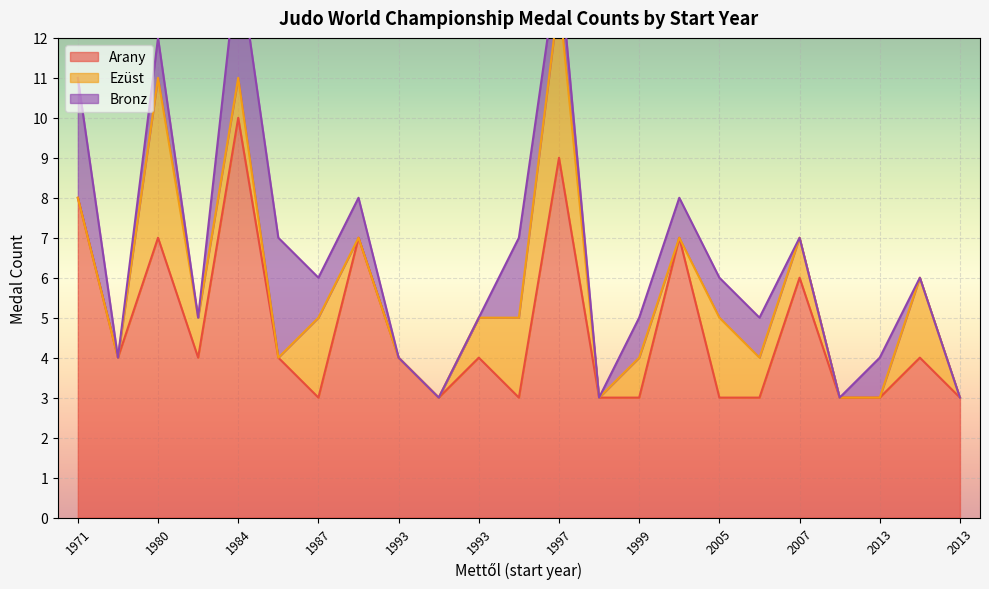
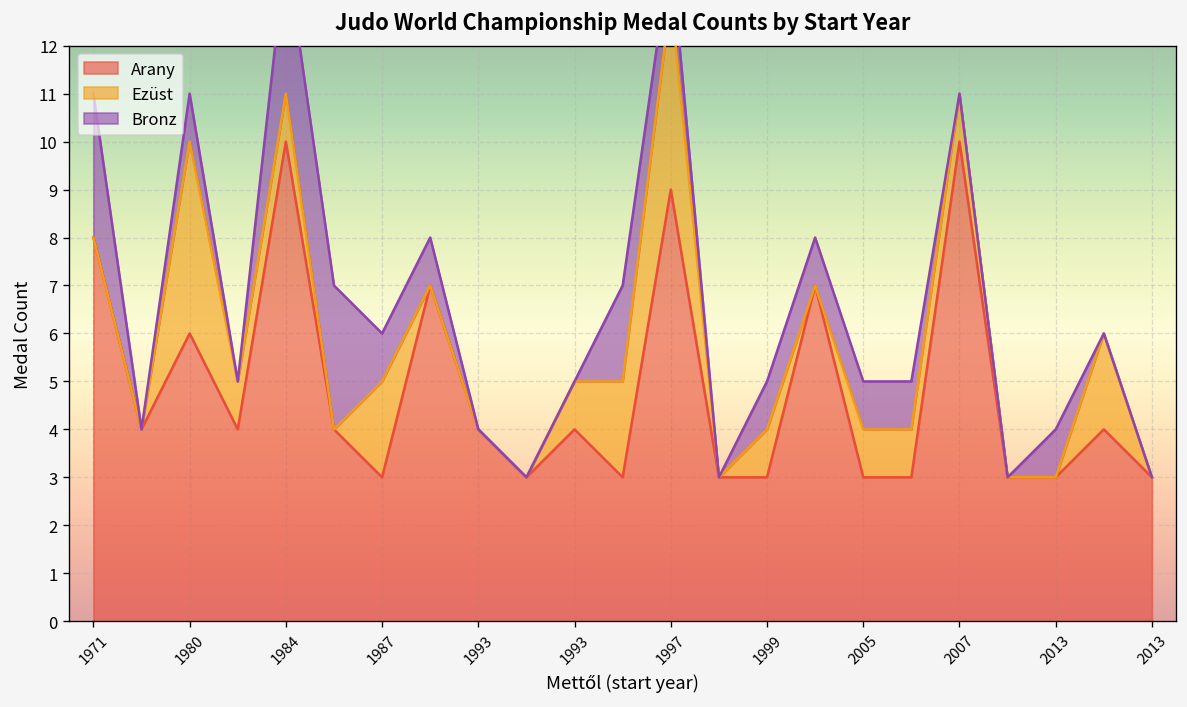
  {
    "Arany": {
-     "1980": 7,
+     "1980": 6,
      "1984": 10,
      "1987": 3,
      "1997": 9,
      "1999": 3,
      "2005": 3,
-     "2007": 6
+     "2007": 10
    },
    "Ezüst": {
      "1980": 4,
      "1984": 1,
      "1987": 2,
      "1999": 1,
-     "2005": 2
+     "2005": 1
    },
    "Bronz": {
      "1980": 1,
      "1987": 1,
      "1999": 1,
      "2005": 1
    }
  }
